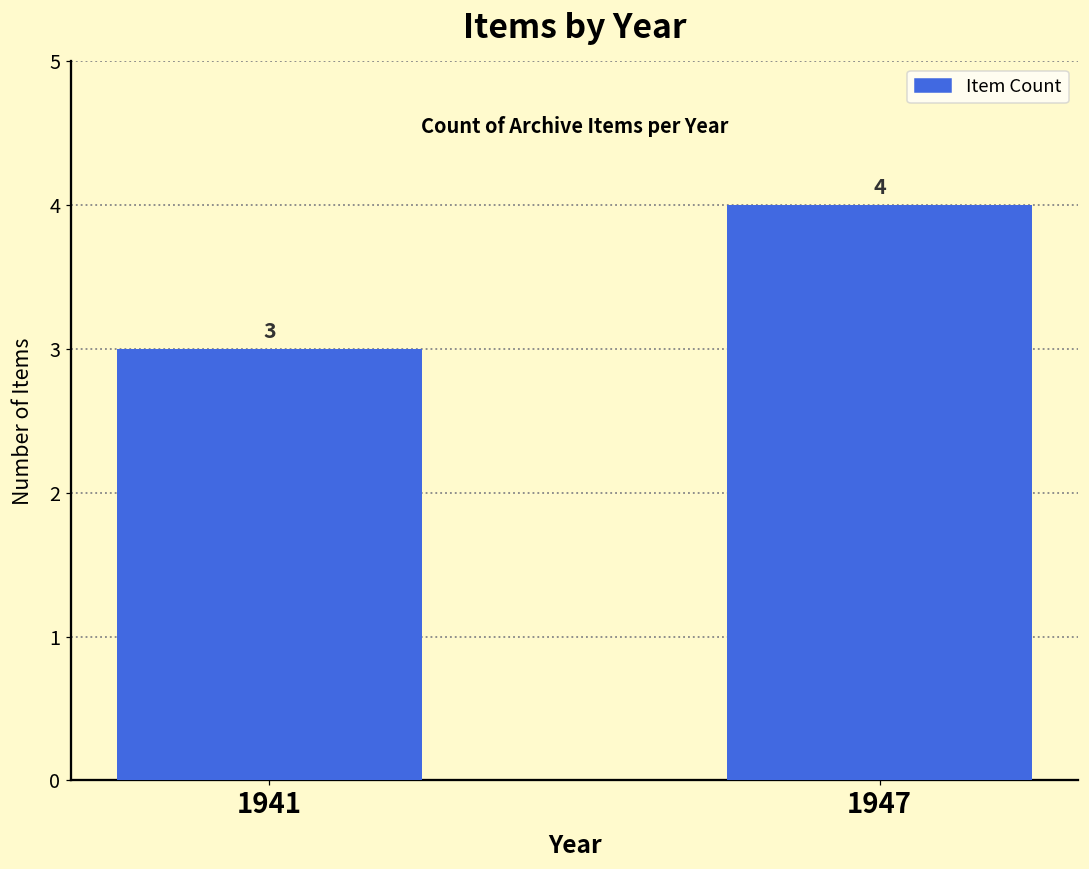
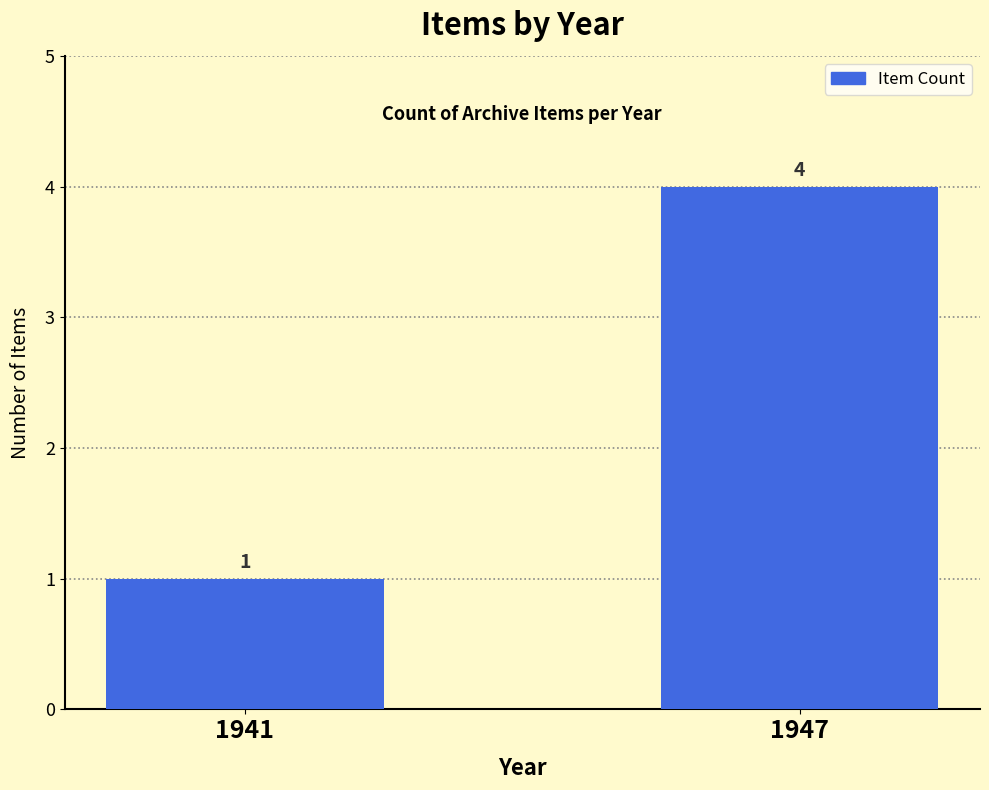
  {
-   "1941": 3,
+   "1941": 1,
    "1947": 4
  }
